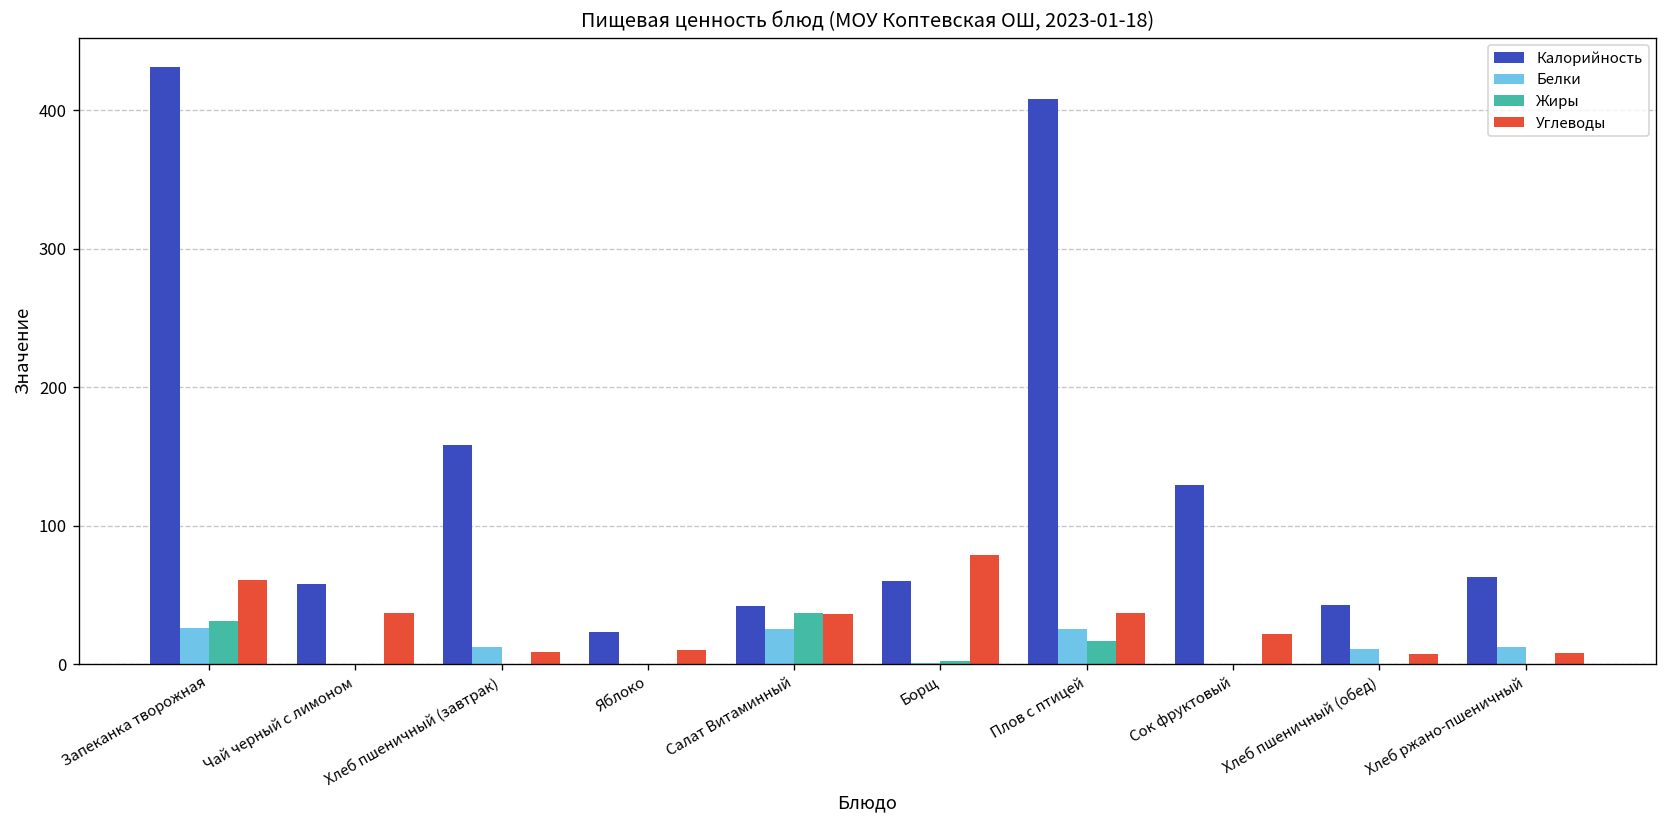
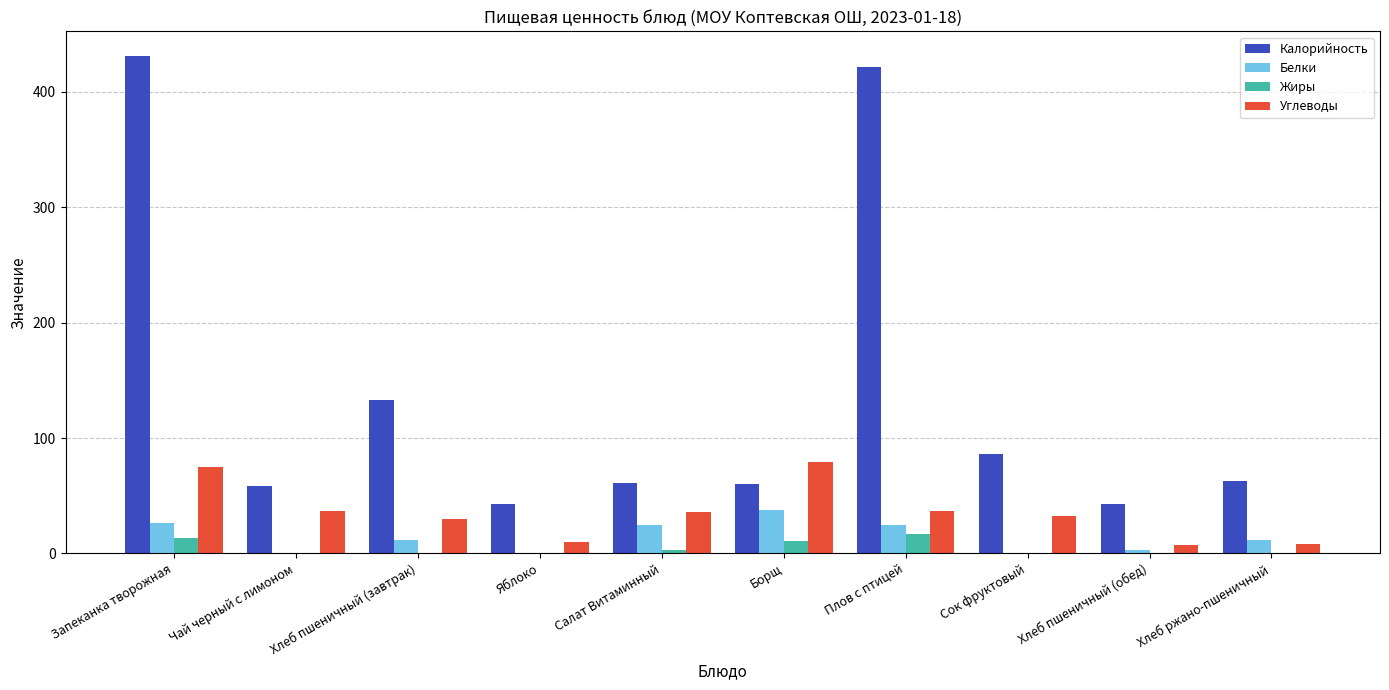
  {
    "Калорийность": {
      "Запеканка творожная": 431,
      "Чай черный с лимоном": 58,
-     "Хлеб пшеничный (завтрак)": 158,
-     "Яблоко": 23,
-     "Салат Витаминный": 42,
+     "Хлеб пшеничный (завтрак)": 133,
+     "Яблоко": 43,
+     "Салат Витаминный": 61,
      "Борщ": 60,
-     "Плов с птицей": 408,
-     "Сок фруктовый": 129,
+     "Плов с птицей": 422,
+     "Сок фруктовый": 86,
      "Хлеб пшеничный (обед)": 43,
      "Хлеб ржано-пшеничный": 63
    },
    "Белки": {
      "Запеканка творожная": 26,
      "Чай черный с лимоном": 0,
      "Хлеб пшеничный (завтрак)": 12,
      "Яблоко": 0,
      "Салат Витаминный": 25,
-     "Борщ": 1,
+     "Борщ": 38,
      "Плов с птицей": 25,
      "Сок фруктовый": 0,
-     "Хлеб пшеничный (обед)": 11,
+     "Хлеб пшеничный (обед)": 3,
      "Хлеб ржано-пшеничный": 12
    },
    "Жиры": {
-     "Запеканка творожная": 31,
+     "Запеканка творожная": 13,
      "Чай черный с лимоном": 0,
      "Хлеб пшеничный (завтрак)": 0,
      "Яблоко": 0,
-     "Салат Витаминный": 37,
-     "Борщ": 2,
+     "Салат Витаминный": 3,
+     "Борщ": 11,
      "Плов с птицей": 17,
      "Сок фруктовый": 0,
      "Хлеб пшеничный (обед)": 0,
      "Хлеб ржано-пшеничный": 0
    },
    "Углеводы": {
-     "Запеканка творожная": 61,
+     "Запеканка творожная": 75,
      "Чай черный с лимоном": 37,
-     "Хлеб пшеничный (завтрак)": 9,
+     "Хлеб пшеничный (завтрак)": 30,
      "Яблоко": 10,
      "Салат Витаминный": 36,
      "Борщ": 79,
      "Плов с птицей": 37,
-     "Сок фруктовый": 22,
+     "Сок фруктовый": 32,
      "Хлеб пшеничный (обед)": 7,
      "Хлеб ржано-пшеничный": 8
    }
  }
